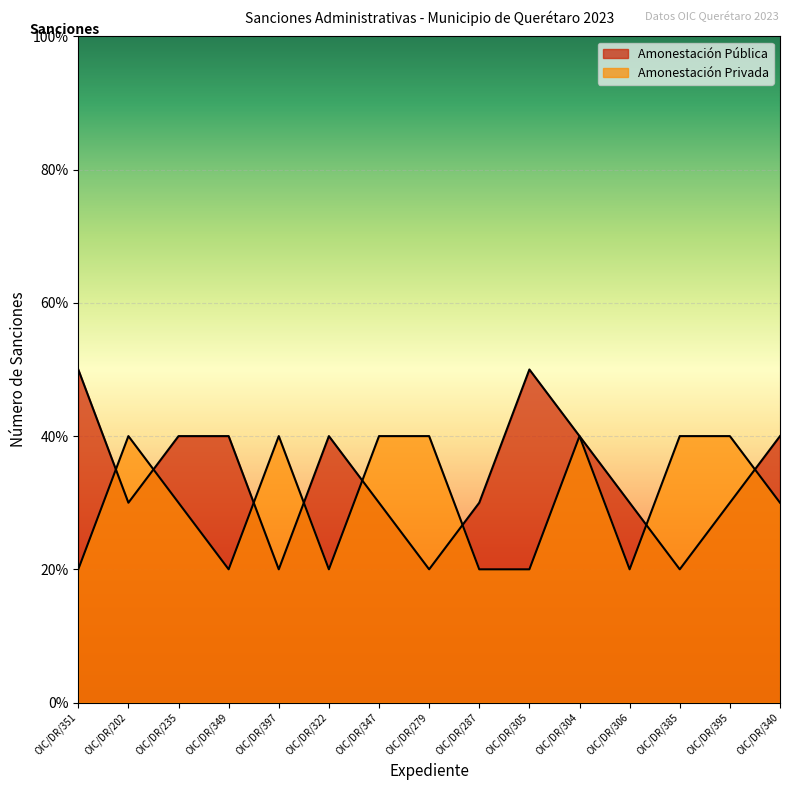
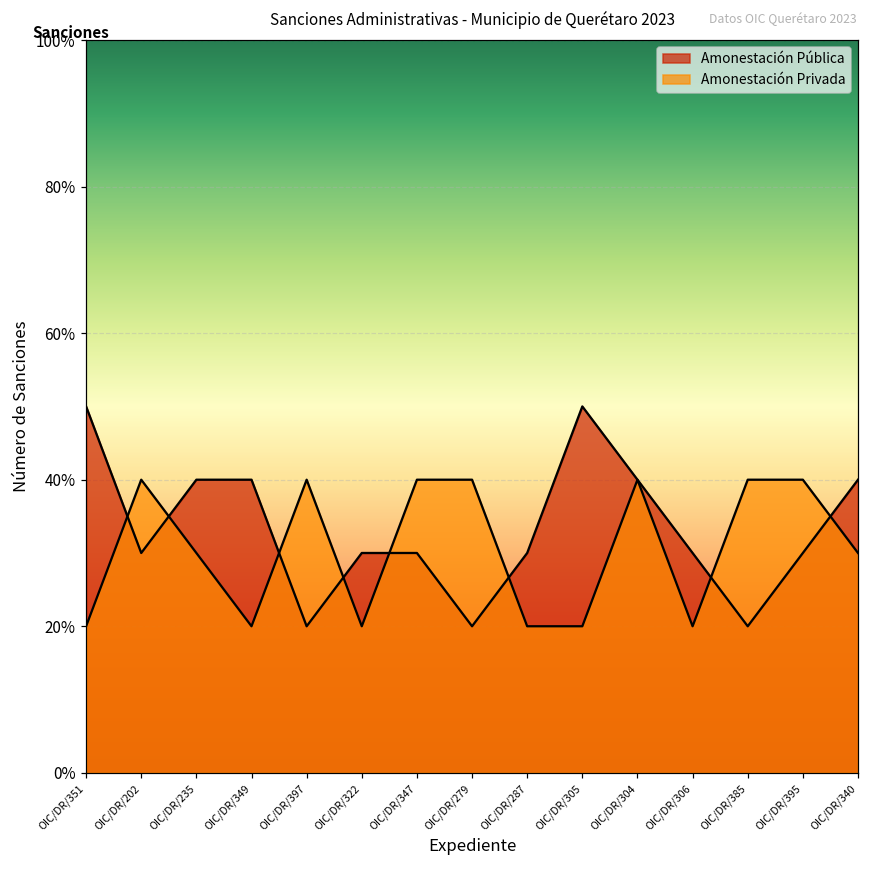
  {
    "Amonestación Pública": {
      "OIC/DR/351": "50%",
      "OIC/DR/202": "30%",
      "OIC/DR/235": "40%",
      "OIC/DR/349": "40%",
      "OIC/DR/397": "20%",
-     "OIC/DR/322": "40%",
+     "OIC/DR/322": "30%",
      "OIC/DR/347": "30%",
      "OIC/DR/279": "20%",
      "OIC/DR/287": "30%",
      "OIC/DR/305": "50%",
      "OIC/DR/306": "30%",
      "OIC/DR/385": "20%",
      "OIC/DR/395": "30%",
      "OIC/DR/340": "40%"
    },
    "Amonestación Privada": {
      "OIC/DR/351": "20%",
      "OIC/DR/202": "40%",
      "OIC/DR/235": "30%",
      "OIC/DR/349": "20%",
      "OIC/DR/397": "40%",
      "OIC/DR/322": "20%",
      "OIC/DR/347": "40%",
      "OIC/DR/279": "40%",
      "OIC/DR/287": "20%",
      "OIC/DR/305": "20%",
      "OIC/DR/306": "20%",
      "OIC/DR/385": "40%",
      "OIC/DR/395": "40%",
      "OIC/DR/340": "30%"
    }
  }
